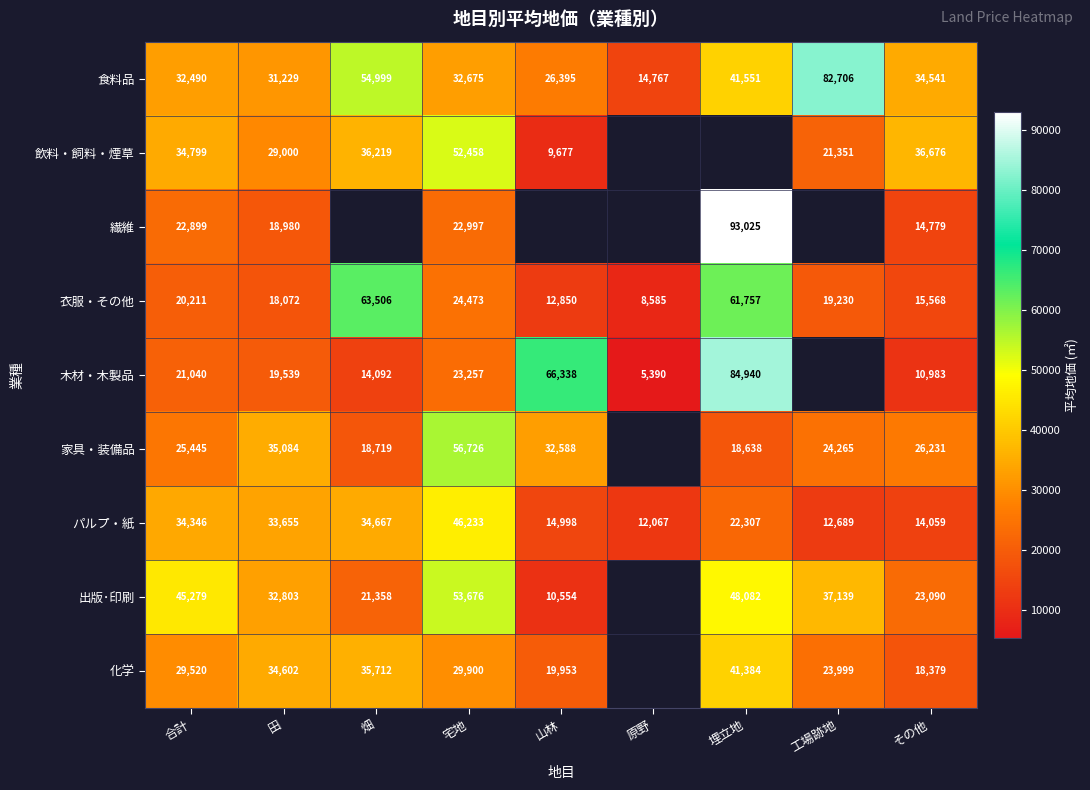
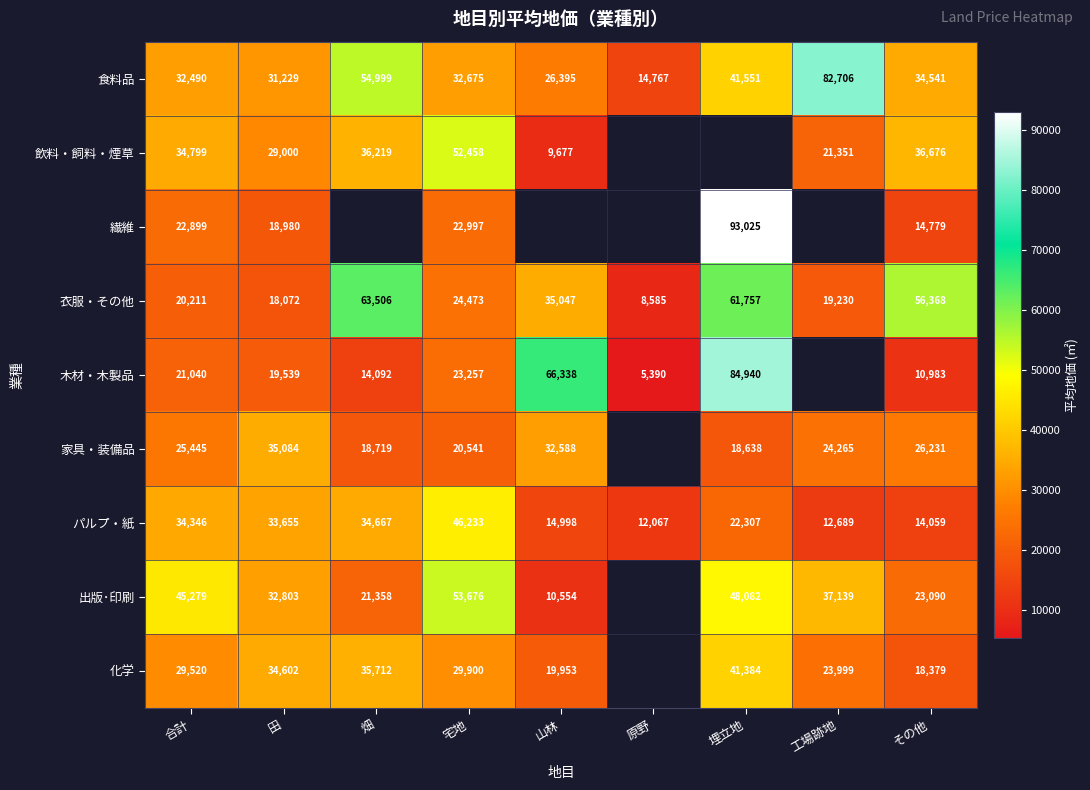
  {
    "食料品": {
      "合計": "32,490",
      "田": "31,229",
      "畑": "54,999",
      "宅地": "32,675",
      "山林": "26,395",
      "原野": "14,767",
      "埋立地": "41,551",
      "工場跡地": "82,706",
      "その他": "34,541"
    },
    "飲料・飼料・煙草": {
      "合計": "34,799",
      "田": "29,000",
      "畑": "36,219",
      "宅地": "52,458",
      "山林": "9,677",
      "工場跡地": "21,351",
      "その他": "36,676"
    },
    "繊維": {
      "合計": "22,899",
      "田": "18,980",
      "宅地": "22,997",
      "埋立地": "93,025",
      "その他": "14,779"
    },
    "衣服・その他": {
      "合計": "20,211",
      "田": "18,072",
      "畑": "63,506",
      "宅地": "24,473",
-     "山林": "12,850",
+     "山林": "35,047",
      "原野": "8,585",
      "埋立地": "61,757",
      "工場跡地": "19,230",
-     "その他": "15,568"
+     "その他": "56,368"
    },
    "木材・木製品": {
      "合計": "21,040",
      "田": "19,539",
      "畑": "14,092",
      "宅地": "23,257",
      "山林": "66,338",
      "原野": "5,390",
      "埋立地": "84,940",
      "その他": "10,983"
    },
    "家具・装備品": {
      "合計": "25,445",
      "田": "35,084",
      "畑": "18,719",
-     "宅地": "56,726",
+     "宅地": "20,541",
      "山林": "32,588",
      "埋立地": "18,638",
      "工場跡地": "24,265",
      "その他": "26,231"
    },
    "パルプ・紙": {
      "合計": "34,346",
      "田": "33,655",
      "畑": "34,667",
      "宅地": "46,233",
      "山林": "14,998",
      "原野": "12,067",
      "埋立地": "22,307",
      "工場跡地": "12,689",
      "その他": "14,059"
    },
    "出版･印刷": {
      "合計": "45,279",
      "田": "32,803",
      "畑": "21,358",
      "宅地": "53,676",
      "山林": "10,554",
      "埋立地": "48,082",
      "工場跡地": "37,139",
      "その他": "23,090"
    },
    "化学": {
      "合計": "29,520",
      "田": "34,602",
      "畑": "35,712",
      "宅地": "29,900",
      "山林": "19,953",
      "埋立地": "41,384",
      "工場跡地": "23,999",
      "その他": "18,379"
    }
  }
